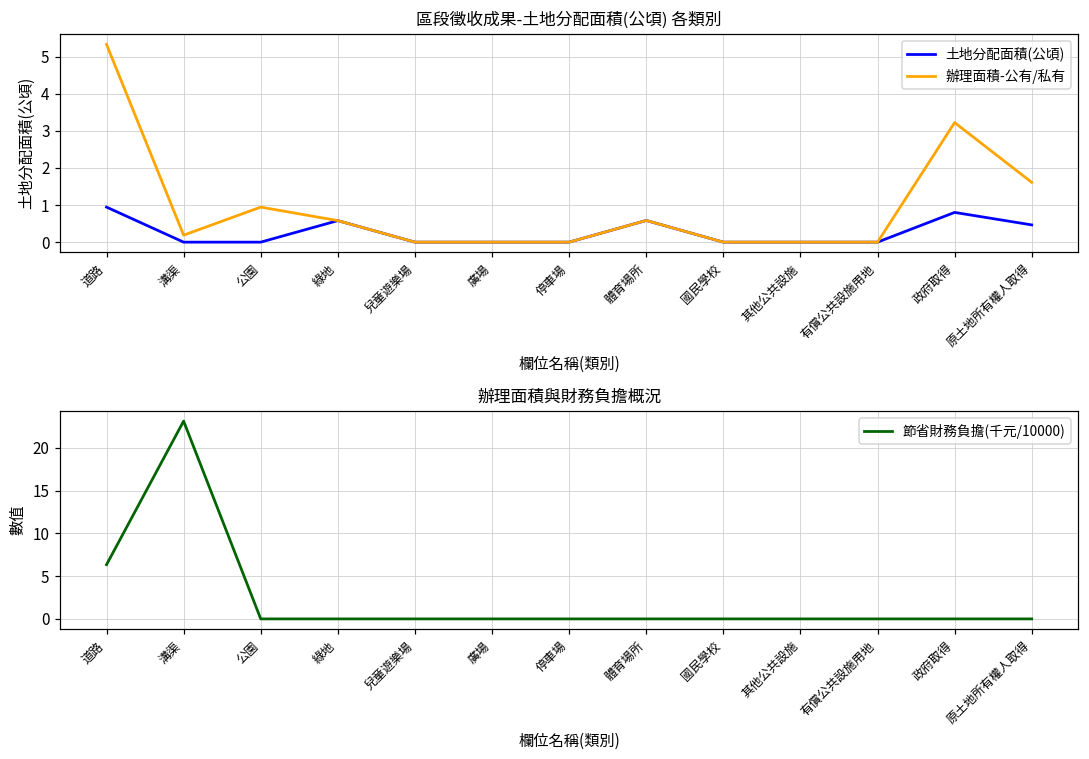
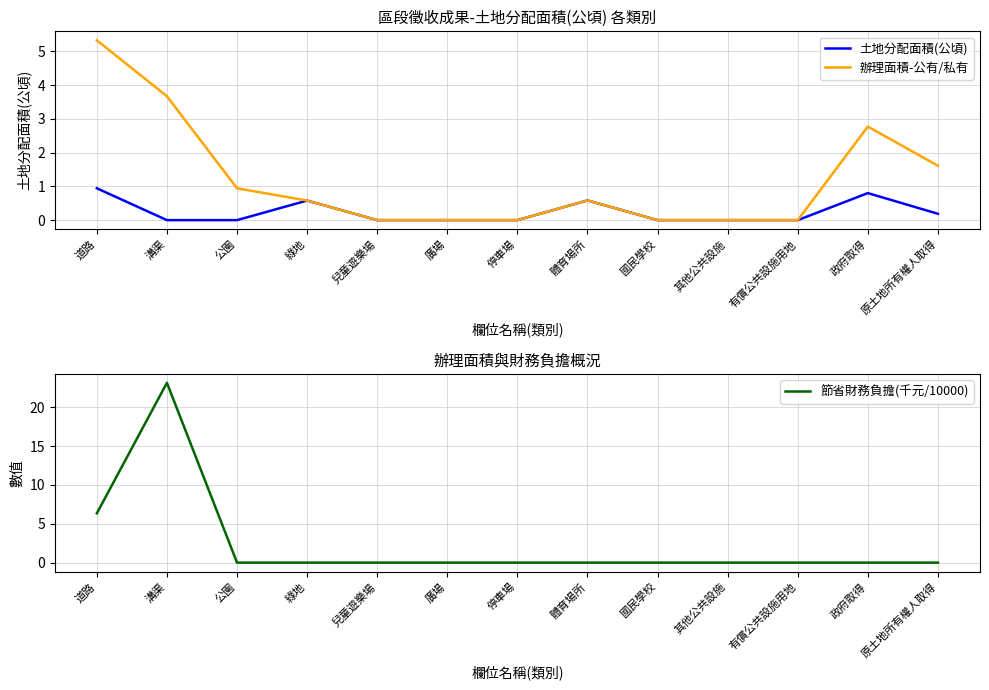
  {
    "區段徵收成果-土地分配面積(公頃) 各類別": {
      "土地分配面積(公頃)": {
        "道路": 0.9,
        "溝渠": 0.0,
        "公園": 0.0,
        "政府取得": 0.8,
-       "原土地所有權人取得": 0.5
+       "原土地所有權人取得": 0.2
      },
      "辦理面積-公有/私有": {
        "道路": 5.3,
-       "溝渠": 0.2,
+       "溝渠": 3.7,
        "公園": 0.9,
-       "政府取得": 3.2,
+       "政府取得": 2.8,
        "原土地所有權人取得": 1.6
      }
    },
    "辦理面積與財務負擔概況": {
      "道路": 6,
      "溝渠": 23,
      "公園": 0,
      "綠地": 0,
      "兒童遊樂場": 0,
      "廣場": 0,
      "停車場": 0,
      "體育場所": 0,
      "國民學校": 0,
      "其他公共設施": 0,
      "有償公共設施用地": 0,
      "政府取得": 0,
      "原土地所有權人取得": 0
    }
  }
